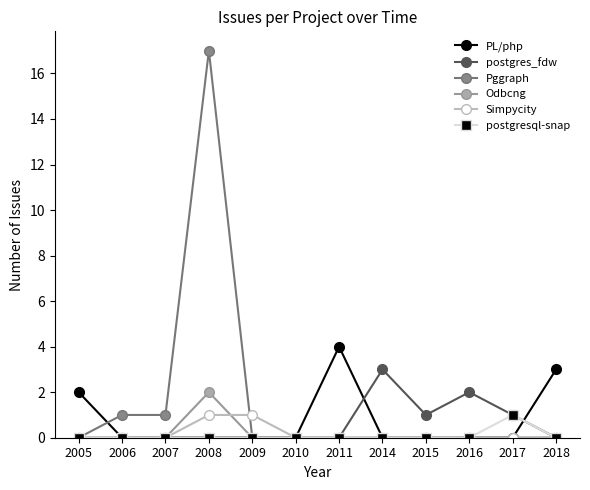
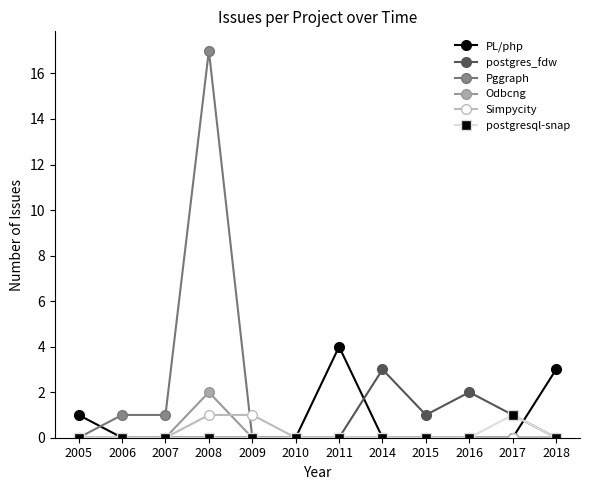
  {
    "PL/php": {
-     "2005": 2,
+     "2005": 1,
      "2011": 4,
      "2018": 3
    }
  }
